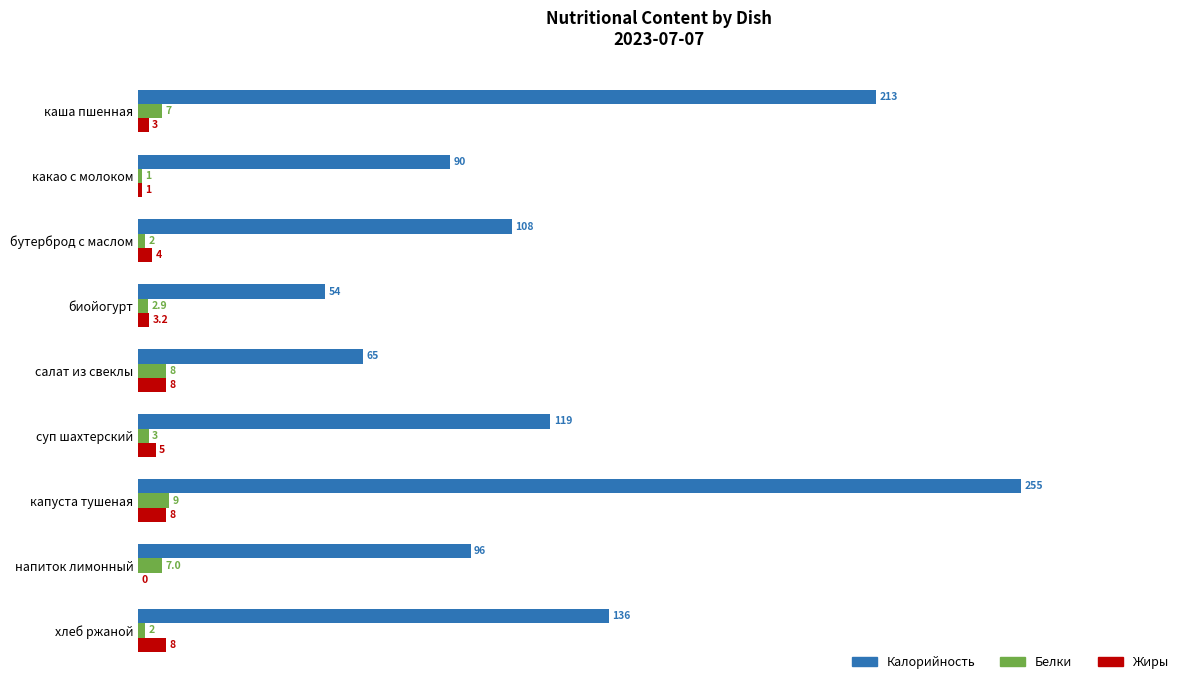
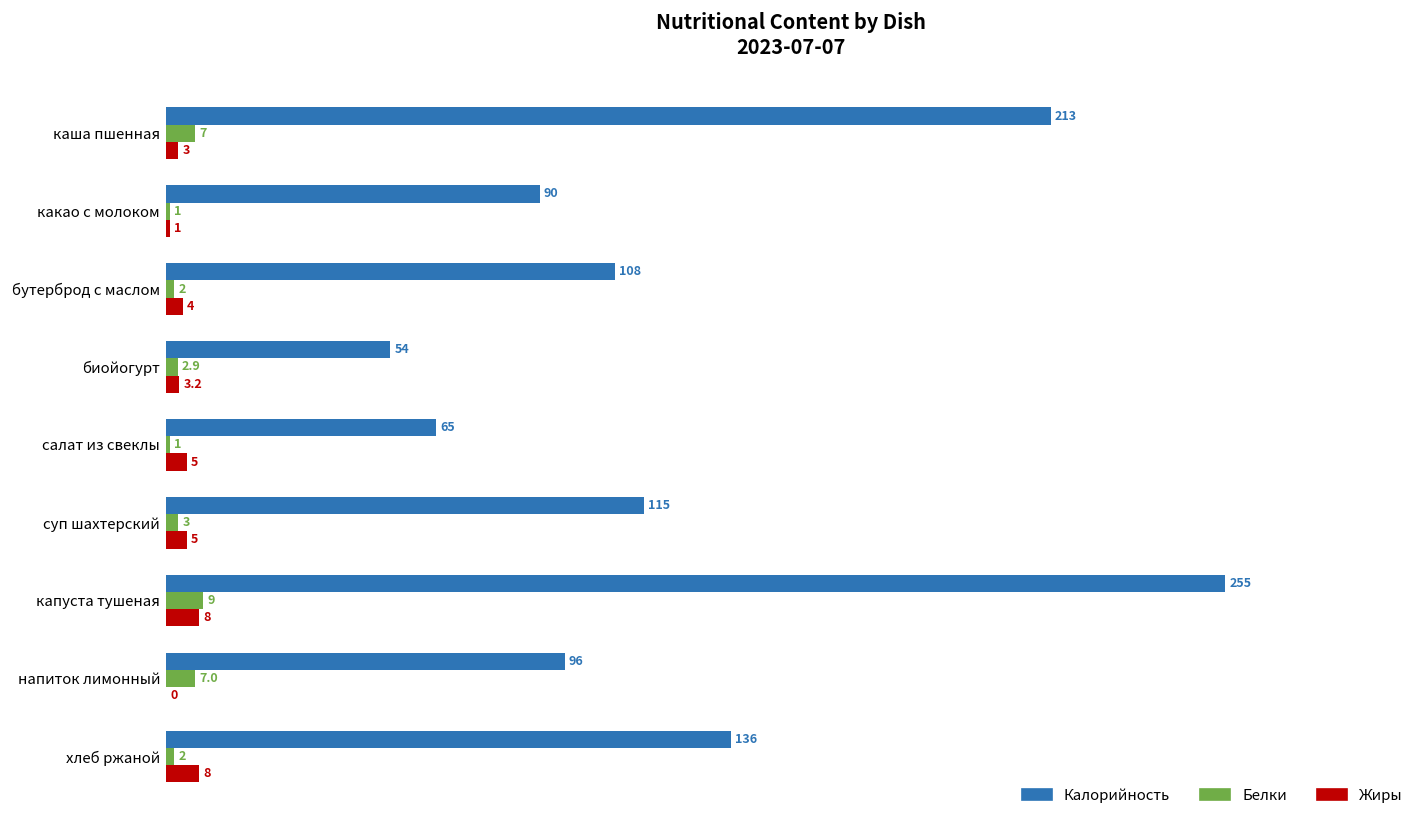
  {
    "Калорийность": {
      "каша пшенная": 213,
      "какао с молоком": 90,
      "бутерброд с маслом": 108,
      "биойогурт": 54,
      "салат из свеклы": 65,
-     "суп шахтерский": 119,
+     "суп шахтерский": 115,
      "капуста тушеная": 255,
      "напиток лимонный": 96,
      "хлеб ржаной": 136
    },
    "Белки": {
      "каша пшенная": 7,
      "какао с молоком": 1,
      "бутерброд с маслом": 2,
      "биойогурт": 2.9,
-     "салат из свеклы": 8,
+     "салат из свеклы": 1,
      "суп шахтерский": 3,
      "капуста тушеная": 9,
      "напиток лимонный": 7.0,
      "хлеб ржаной": 2
    },
    "Жиры": {
      "каша пшенная": 3,
      "какао с молоком": 1,
      "бутерброд с маслом": 4,
      "биойогурт": 3.2,
-     "салат из свеклы": 8,
+     "салат из свеклы": 5,
      "суп шахтерский": 5,
      "капуста тушеная": 8,
      "напиток лимонный": 0,
      "хлеб ржаной": 8
    }
  }
